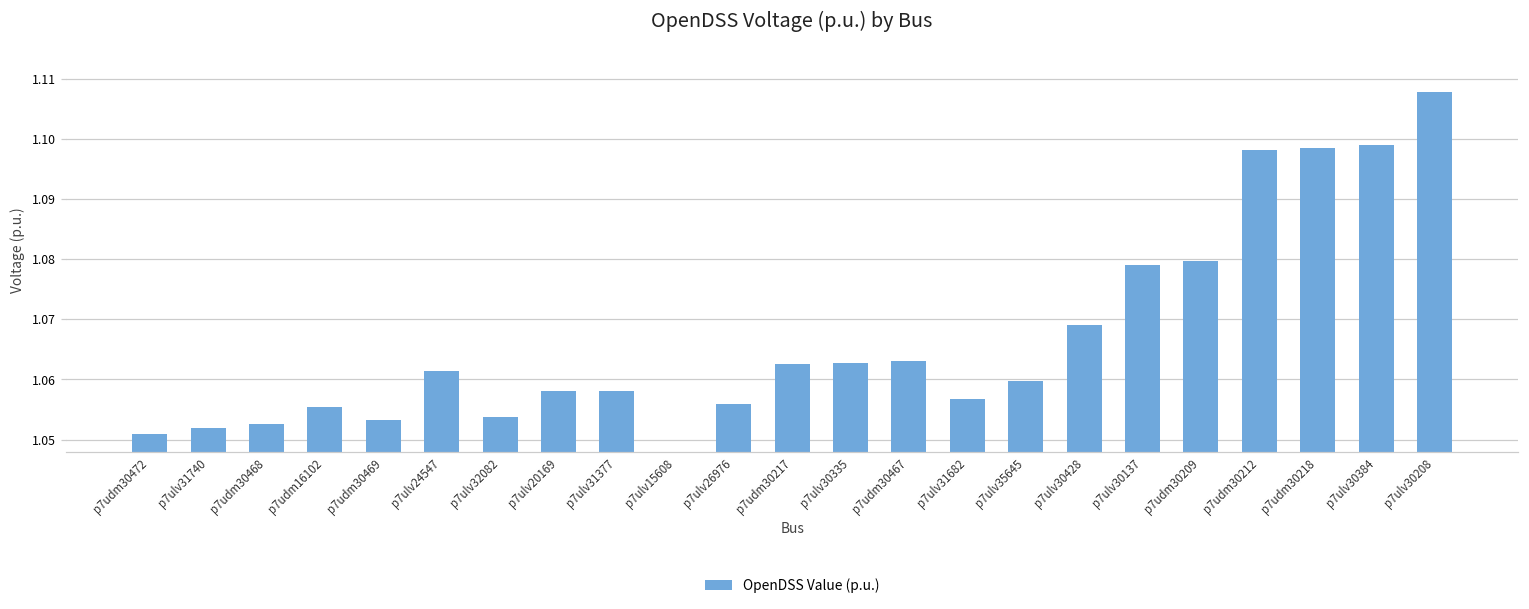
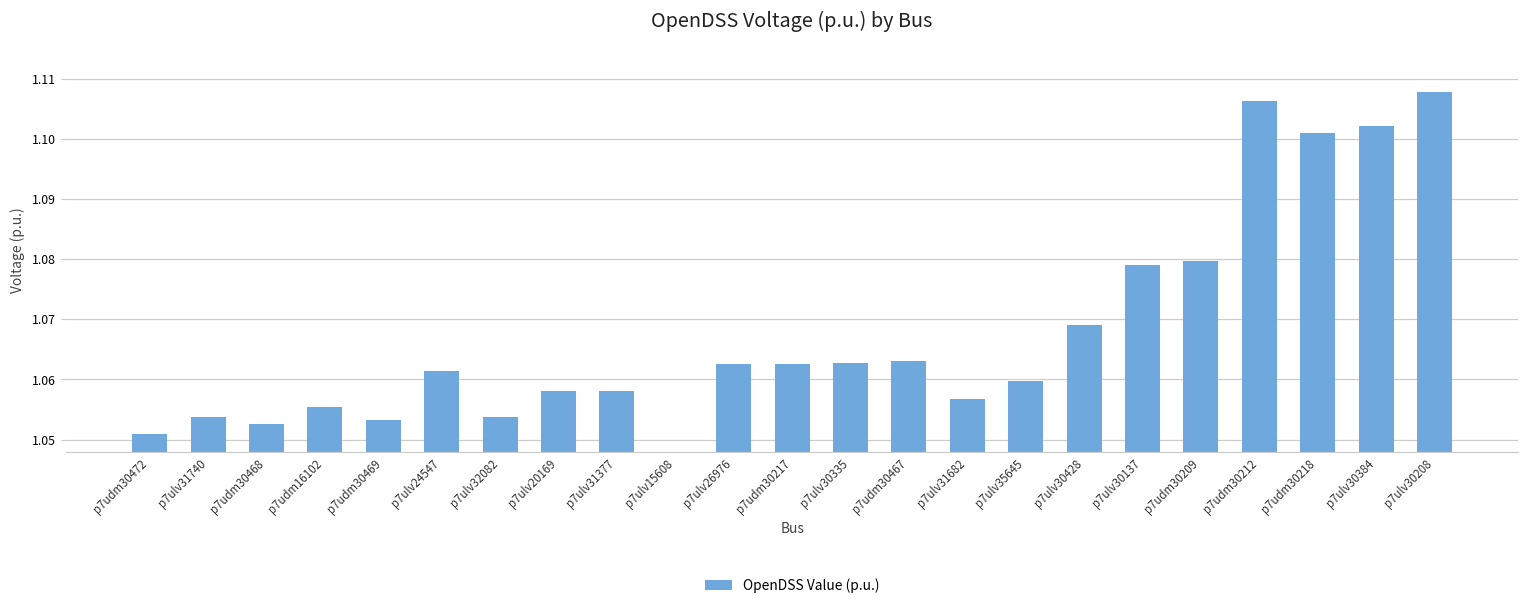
  {
    "p7udm30472": 1.051,
-   "p7ulv31740": 1.052,
+   "p7ulv31740": 1.054,
    "p7udm30468": 1.053,
    "p7udm16102": 1.055,
    "p7udm30469": 1.053,
    "p7ulv24547": 1.061,
    "p7ulv32082": 1.054,
    "p7ulv20169": 1.058,
    "p7ulv31377": 1.058,
-   "p7ulv26976": 1.056,
+   "p7ulv26976": 1.063,
    "p7udm30217": 1.063,
    "p7ulv30335": 1.063,
    "p7udm30467": 1.063,
    "p7ulv31682": 1.057,
    "p7ulv35645": 1.060,
    "p7ulv30428": 1.069,
    "p7ulv30137": 1.079,
    "p7udm30209": 1.080,
-   "p7udm30212": 1.098,
-   "p7udm30218": 1.098,
-   "p7ulv30384": 1.099,
+   "p7udm30212": 1.106,
+   "p7udm30218": 1.101,
+   "p7ulv30384": 1.102,
    "p7ulv30208": 1.108
  }
